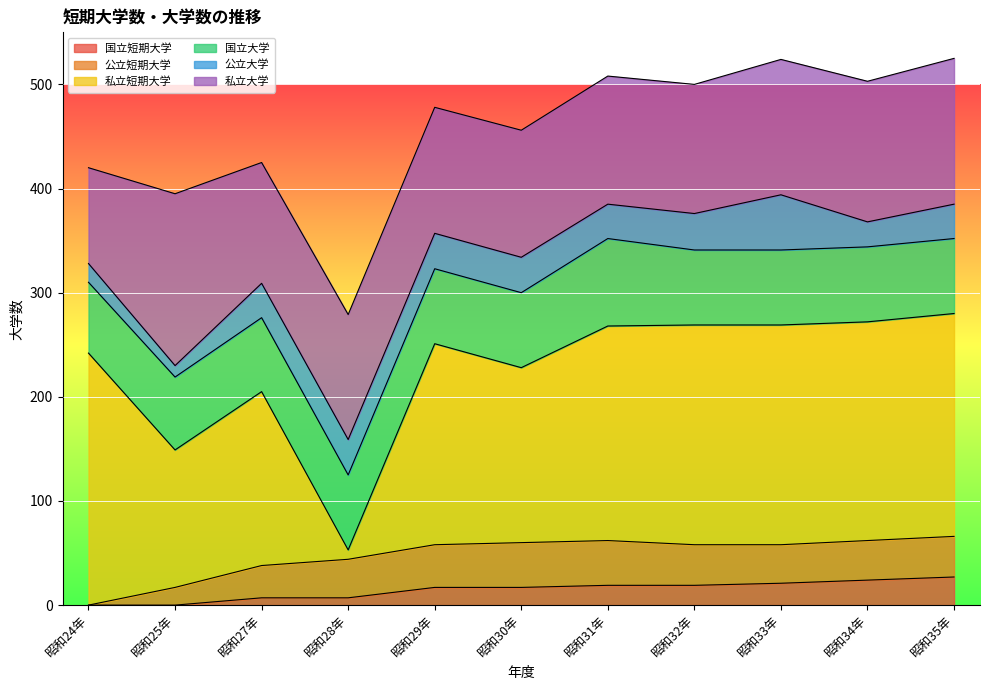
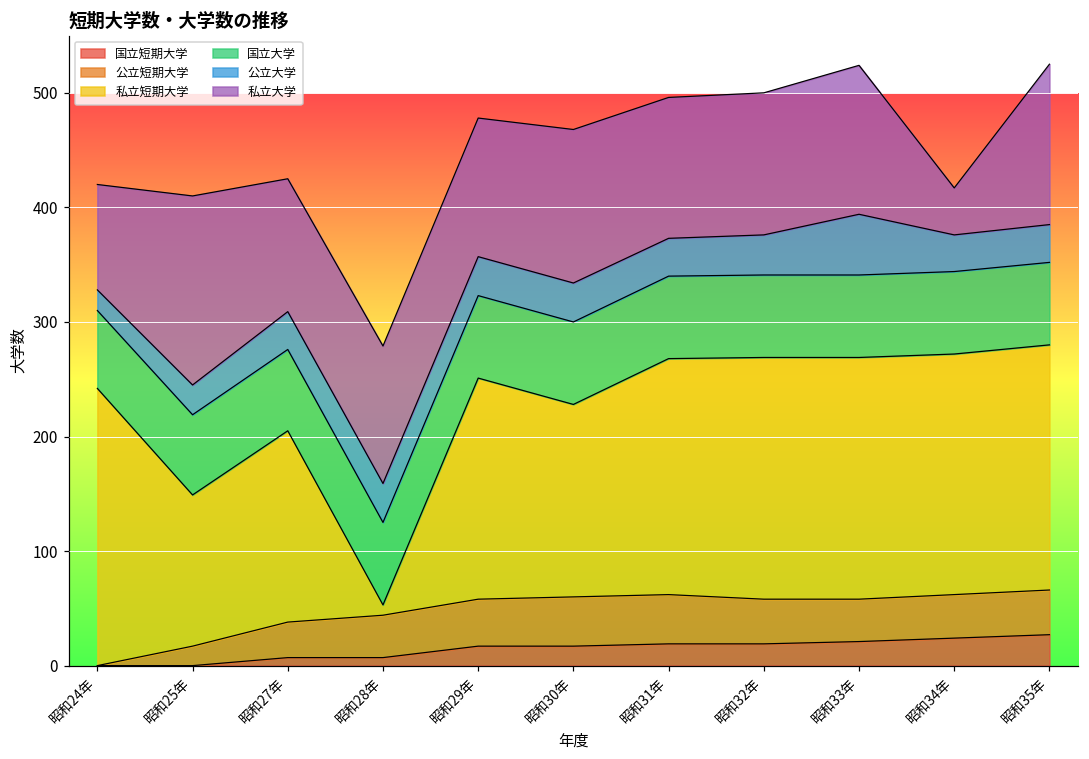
  {
    "私立短期大学": {
      "昭和24年": 242,
      "昭和25年": 132,
      "昭和27年": 167,
      "昭和28年": 9,
      "昭和29年": 193,
      "昭和30年": 168,
      "昭和31年": 206,
      "昭和32年": 211,
      "昭和33年": 211,
      "昭和34年": 210,
      "昭和35年": 214
    },
    "国立大学": {
      "昭和24年": 68,
      "昭和25年": 70,
      "昭和27年": 71,
      "昭和28年": 72,
      "昭和29年": 72,
      "昭和30年": 72,
-     "昭和31年": 84,
+     "昭和31年": 72,
      "昭和32年": 72,
      "昭和33年": 72,
      "昭和34年": 72,
      "昭和35年": 72
    },
    "公立大学": {
      "昭和24年": 18,
-     "昭和25年": 11,
+     "昭和25年": 26,
      "昭和27年": 33,
      "昭和28年": 34,
      "昭和29年": 34,
      "昭和30年": 34,
      "昭和31年": 33,
      "昭和32年": 35,
      "昭和33年": 53,
-     "昭和34年": 24,
+     "昭和34年": 32,
      "昭和35年": 33
    },
    "私立大学": {
      "昭和24年": 92,
      "昭和25年": 165,
      "昭和27年": 116,
      "昭和28年": 120,
      "昭和29年": 121,
-     "昭和30年": 122,
+     "昭和30年": 134,
      "昭和31年": 123,
      "昭和32年": 124,
      "昭和33年": 130,
-     "昭和34年": 135,
+     "昭和34年": 41,
      "昭和35年": 140
    }
  }
